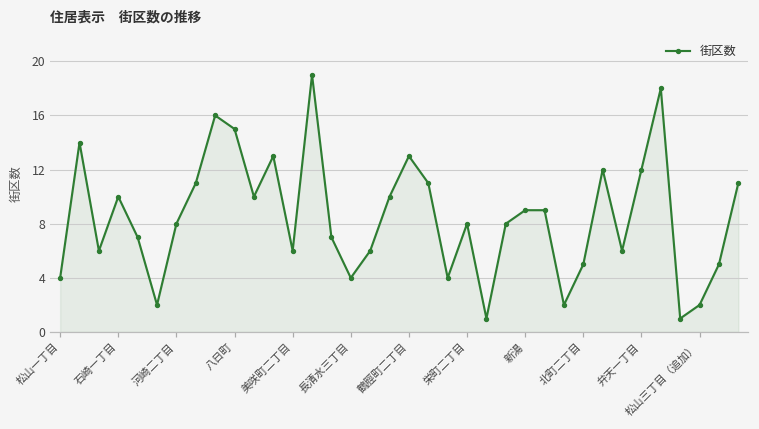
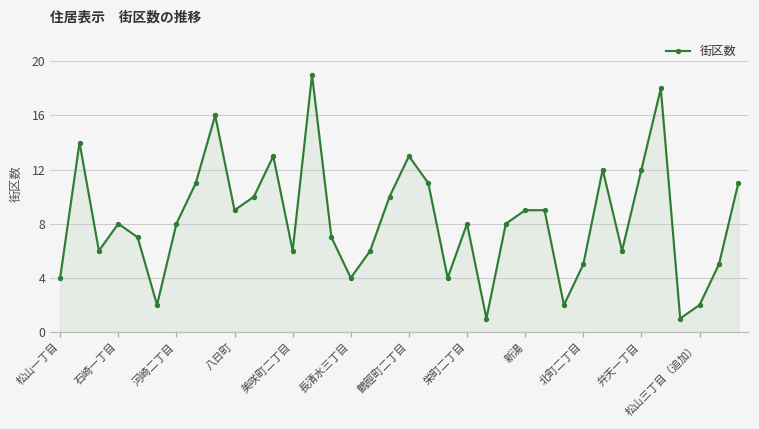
  {
    "松山一丁目": 4,
-   "石崎一丁目": 10,
+   "石崎一丁目": 8,
    "河崎二丁目": 8,
-   "八日町": 15,
+   "八日町": 9,
    "美咲町二丁目": 6,
    "長清水三丁目": 4,
    "鶴脛町二丁目": 13,
    "栄町二丁目": 8,
    "新湯": 9,
    "北町二丁目": 5,
    "弁天一丁目": 12,
    "松山三丁目（追加）": 2
  }
